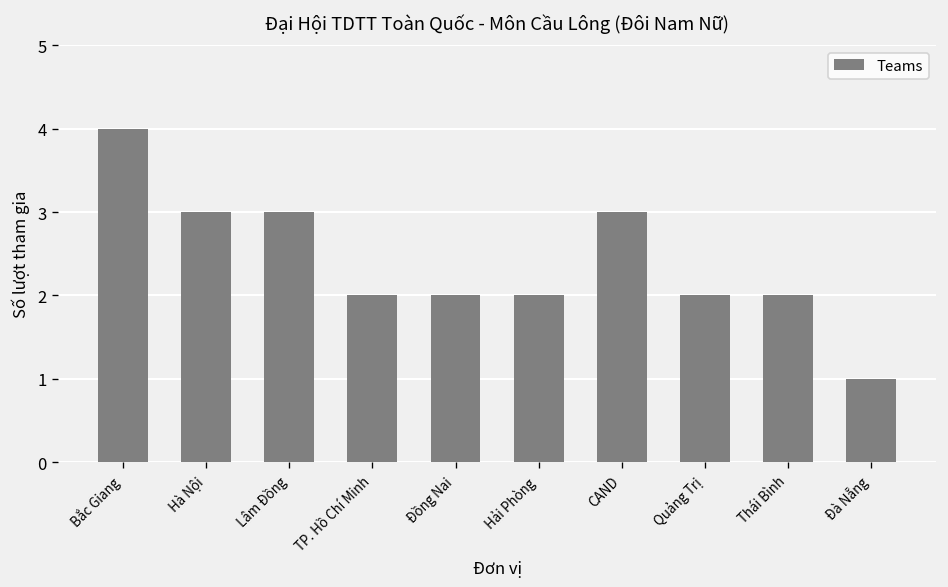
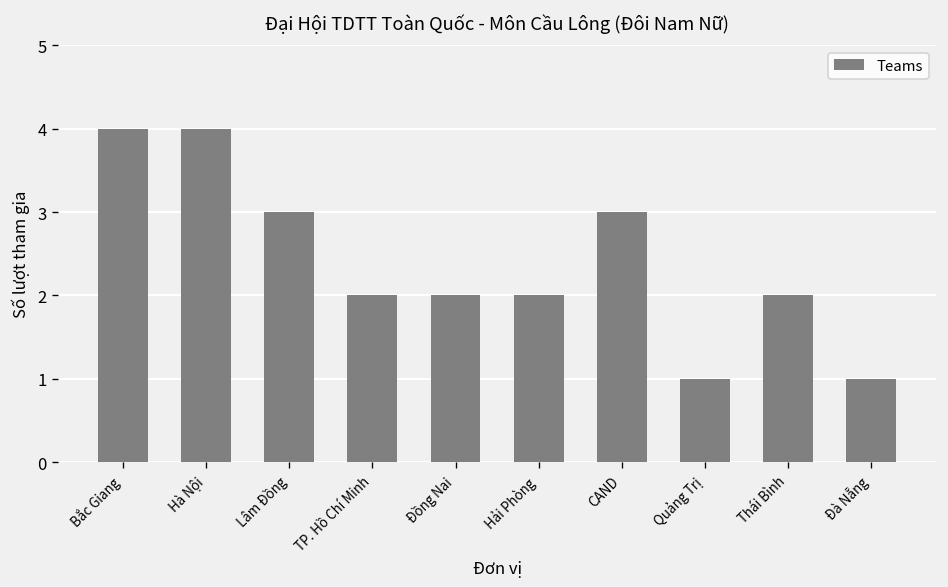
  {
    "Bắc Giang": 4,
-   "Hà Nội": 3,
+   "Hà Nội": 4,
    "Lâm Đồng": 3,
    "TP. Hồ Chí Minh": 2,
    "Đồng Nai": 2,
    "Hải Phòng": 2,
    "CAND": 3,
-   "Quảng Trị": 2,
+   "Quảng Trị": 1,
    "Thái Bình": 2,
    "Đà Nẵng": 1
  }
